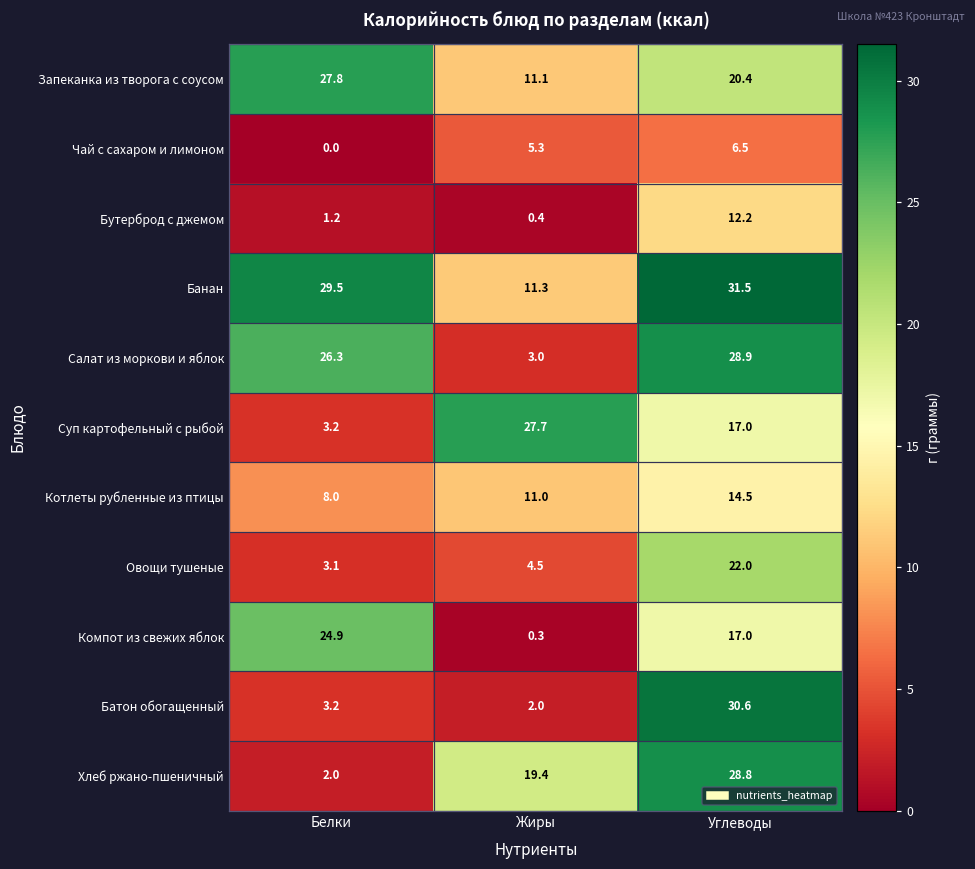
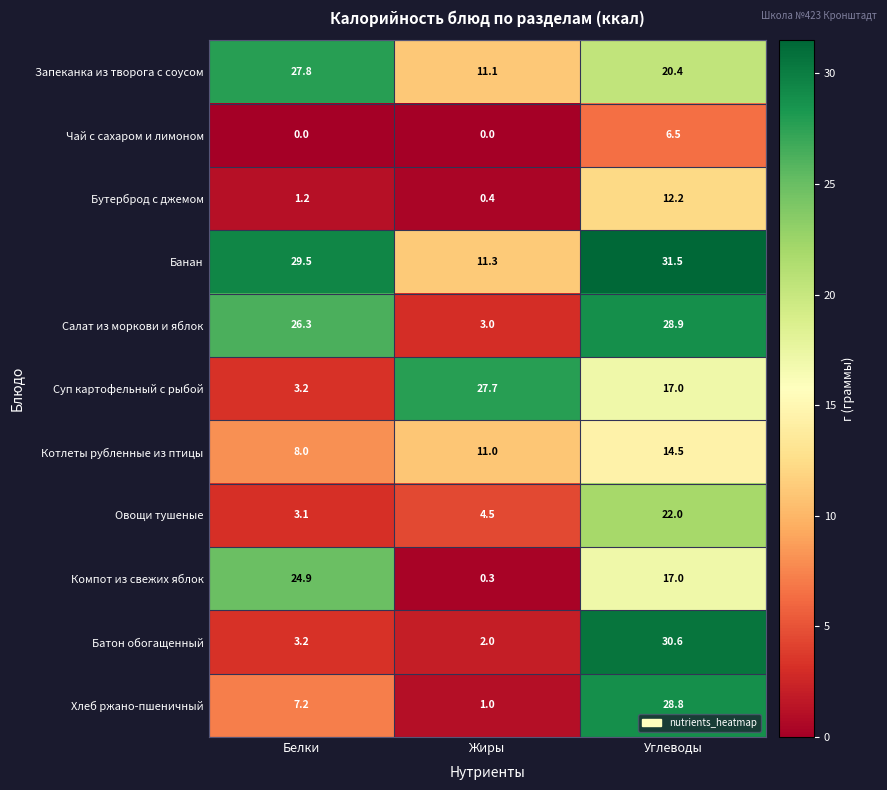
  {
    "Запеканка из творога с соусом": {
      "Белки": 27.8,
      "Жиры": 11.1,
      "Углеводы": 20.4
    },
    "Чай с сахаром и лимоном": {
      "Белки": 0.0,
-     "Жиры": 5.3,
+     "Жиры": 0.0,
      "Углеводы": 6.5
    },
    "Бутерброд с джемом": {
      "Белки": 1.2,
      "Жиры": 0.4,
      "Углеводы": 12.2
    },
    "Банан": {
      "Белки": 29.5,
      "Жиры": 11.3,
      "Углеводы": 31.5
    },
    "Салат из моркови и яблок": {
      "Белки": 26.3,
      "Жиры": 3.0,
      "Углеводы": 28.9
    },
    "Суп картофельный с рыбой": {
      "Белки": 3.2,
      "Жиры": 27.7,
      "Углеводы": 17.0
    },
    "Котлеты рубленные из птицы": {
      "Белки": 8.0,
      "Жиры": 11.0,
      "Углеводы": 14.5
    },
    "Овощи тушеные": {
      "Белки": 3.1,
      "Жиры": 4.5,
      "Углеводы": 22.0
    },
    "Компот из свежих яблок": {
      "Белки": 24.9,
      "Жиры": 0.3,
      "Углеводы": 17.0
    },
    "Батон обогащенный": {
      "Белки": 3.2,
      "Жиры": 2.0,
      "Углеводы": 30.6
    },
    "Хлеб ржано-пшеничный": {
-     "Белки": 2.0,
-     "Жиры": 19.4,
+     "Белки": 7.2,
+     "Жиры": 1.0,
      "Углеводы": 28.8
    }
  }
